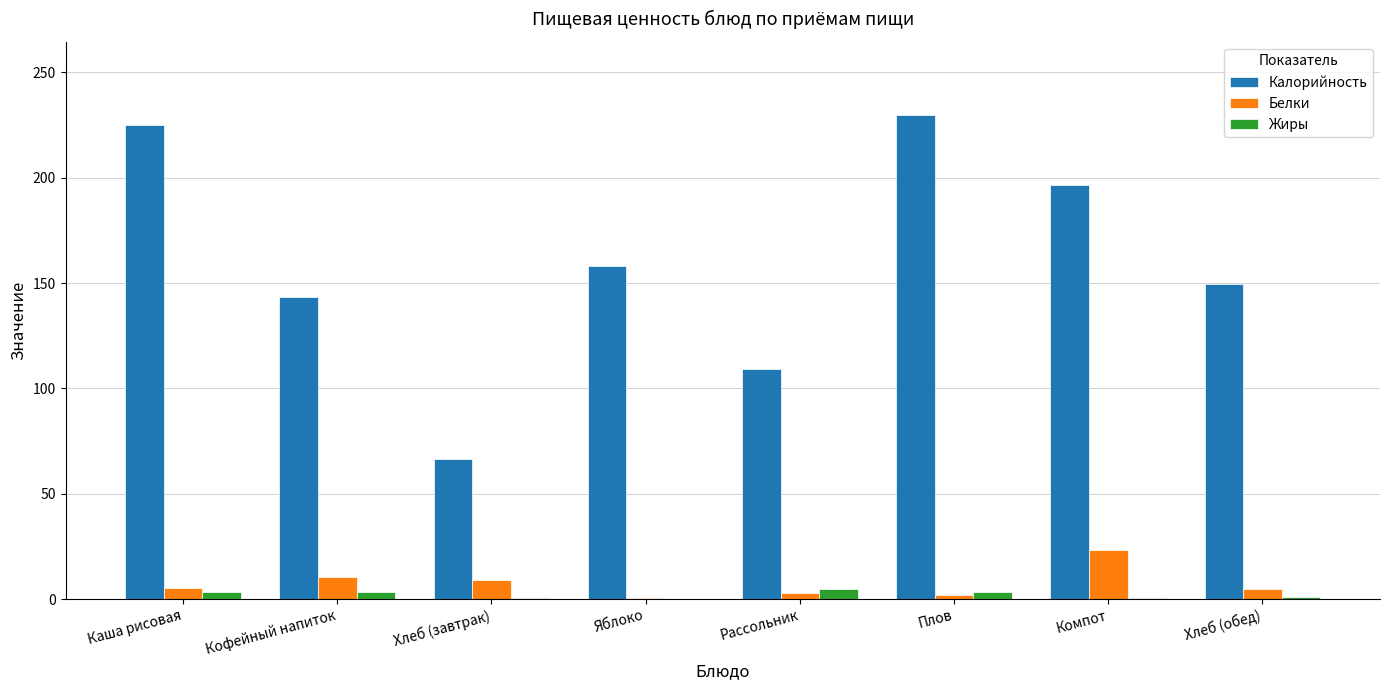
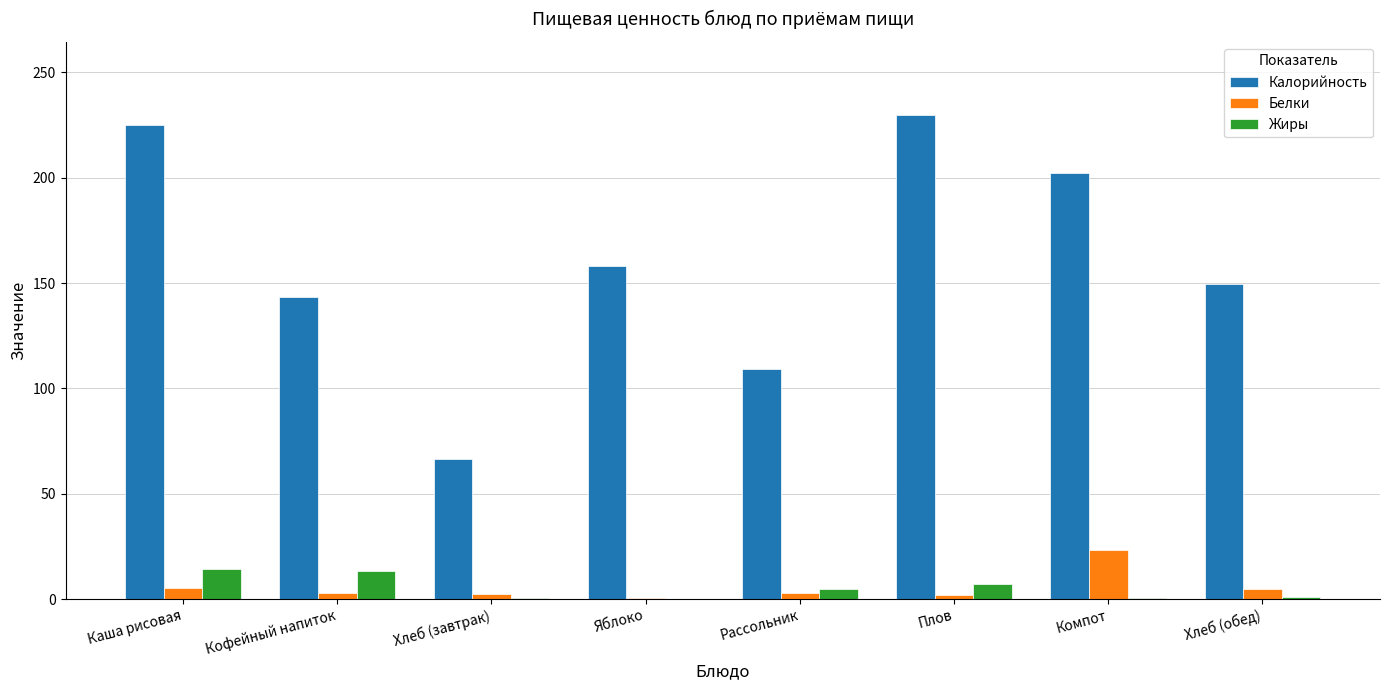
  {
    "Калорийность": {
      "Каша рисовая": 225,
      "Кофейный напиток": 143,
      "Хлеб (завтрак)": 67,
      "Яблоко": 158,
      "Рассольник": 109,
      "Плов": 230,
-     "Компот": 196,
+     "Компот": 202,
      "Хлеб (обед)": 150
    },
    "Белки": {
      "Каша рисовая": 5,
-     "Кофейный напиток": 11,
-     "Хлеб (завтрак)": 9,
+     "Кофейный напиток": 3,
+     "Хлеб (завтрак)": 2,
      "Рассольник": 3,
      "Плов": 2,
      "Компот": 23,
      "Хлеб (обед)": 5
    },
    "Жиры": {
-     "Каша рисовая": 3,
-     "Кофейный напиток": 3,
+     "Каша рисовая": 14,
+     "Кофейный напиток": 13,
      "Яблоко": 0,
      "Рассольник": 5,
-     "Плов": 3
+     "Плов": 7
    }
  }
